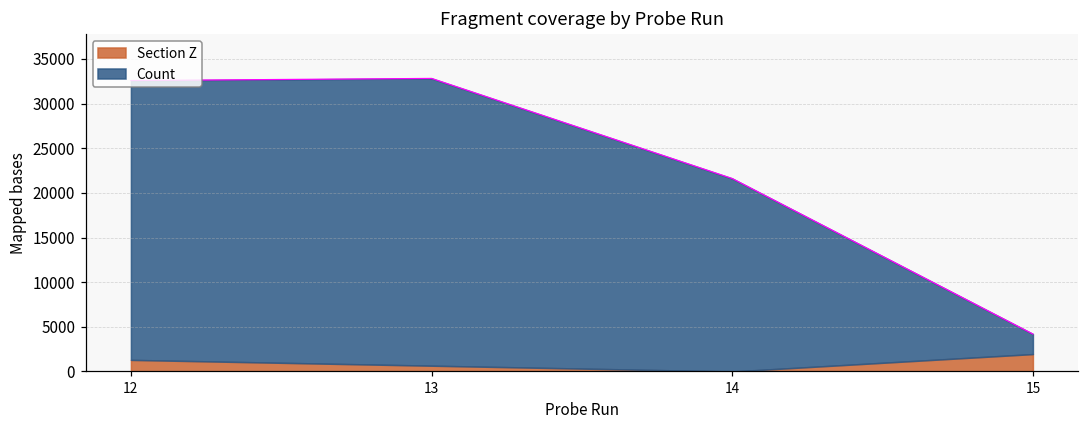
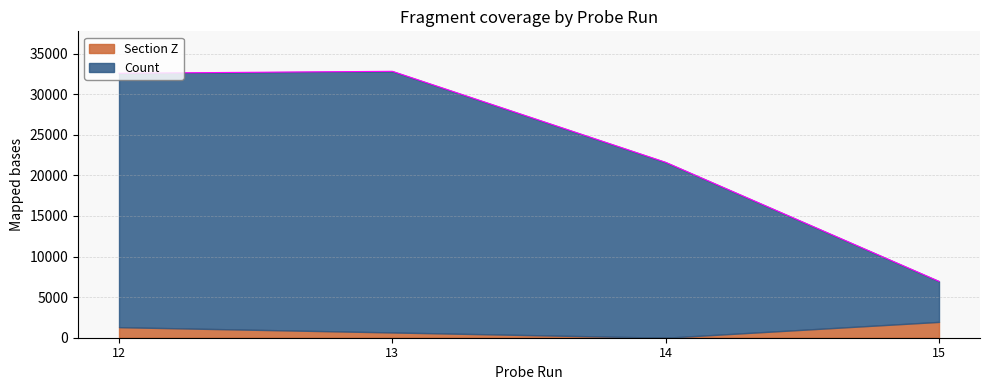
  {
    "Section Z": {
      "12": 1000,
      "13": 1000,
      "14": 0,
      "15": 2000
    },
    "Count": {
      "13": 32000,
      "14": 22000,
-     "15": 2000
+     "15": 5000
    }
  }
